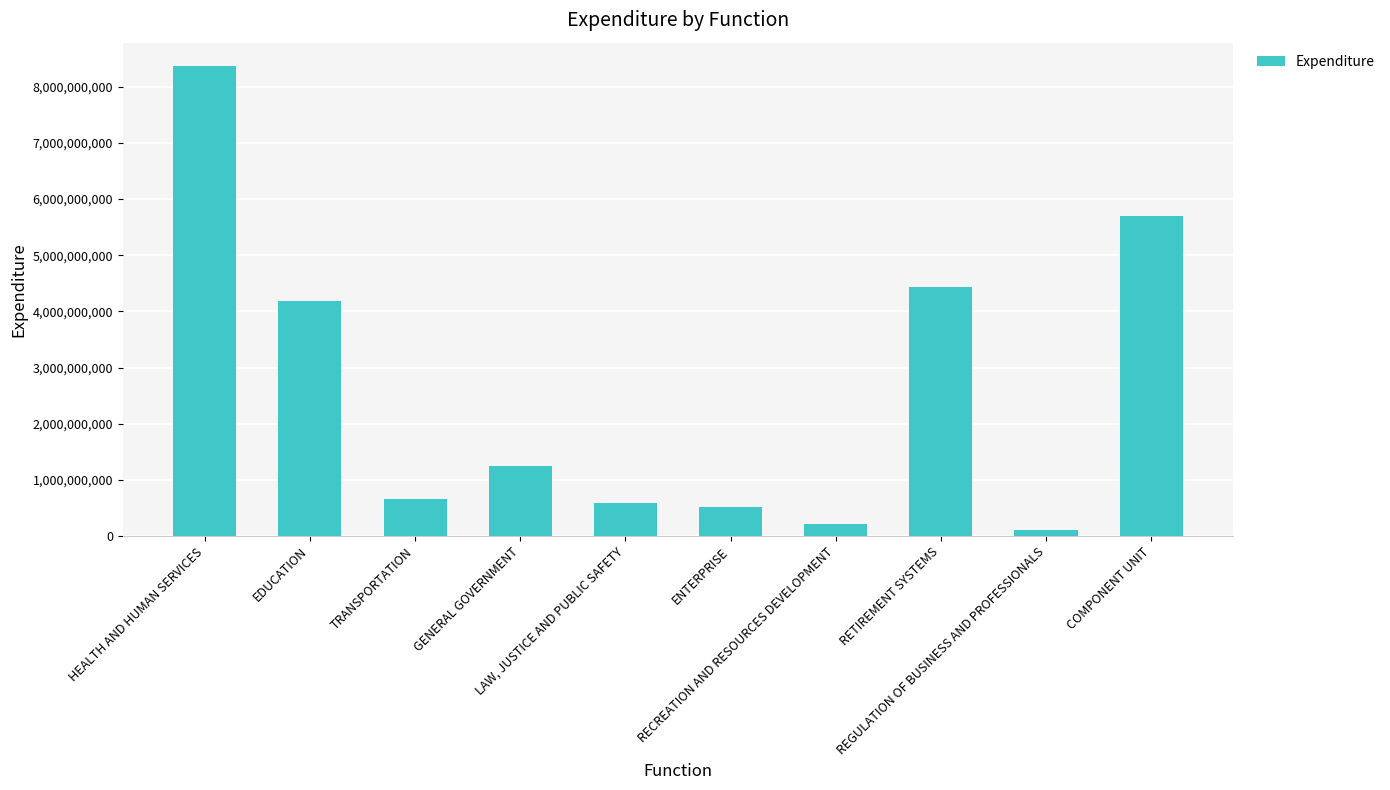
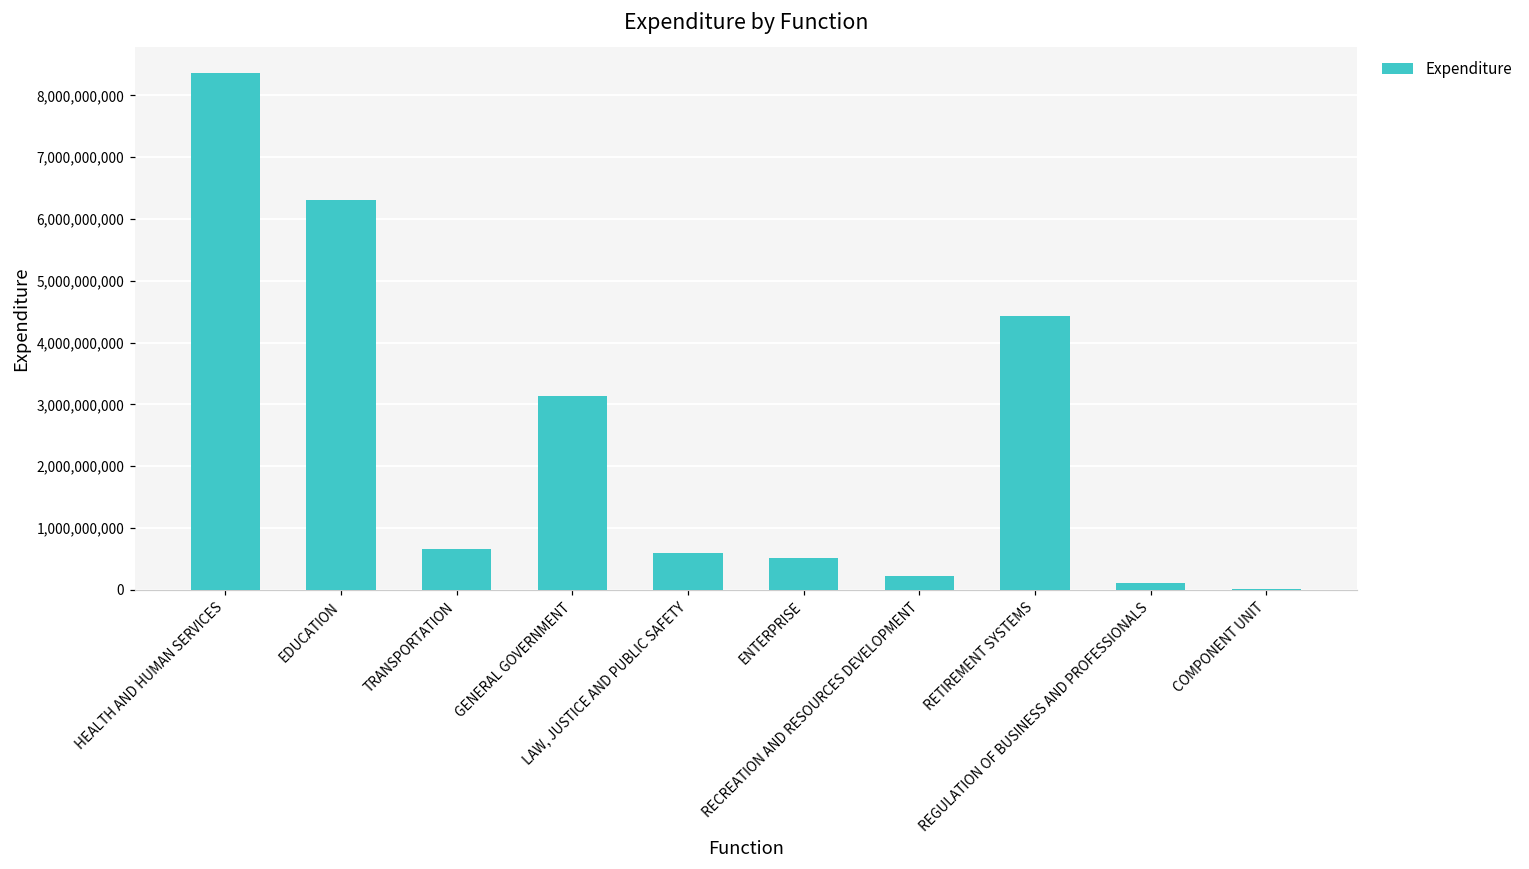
  {
    "HEALTH AND HUMAN SERVICES": "8,400,000,000",
-   "EDUCATION": "4,200,000,000",
+   "EDUCATION": "6,300,000,000",
    "TRANSPORTATION": "700,000,000",
-   "GENERAL GOVERNMENT": "1,200,000,000",
+   "GENERAL GOVERNMENT": "3,100,000,000",
    "LAW, JUSTICE AND PUBLIC SAFETY": "600,000,000",
    "ENTERPRISE": "500,000,000",
    "RECREATION AND RESOURCES DEVELOPMENT": "200,000,000",
    "RETIREMENT SYSTEMS": "4,400,000,000",
    "REGULATION OF BUSINESS AND PROFESSIONALS": "100,000,000",
-   "COMPONENT UNIT": "5,700,000,000"
+   "COMPONENT UNIT": "0"
  }
